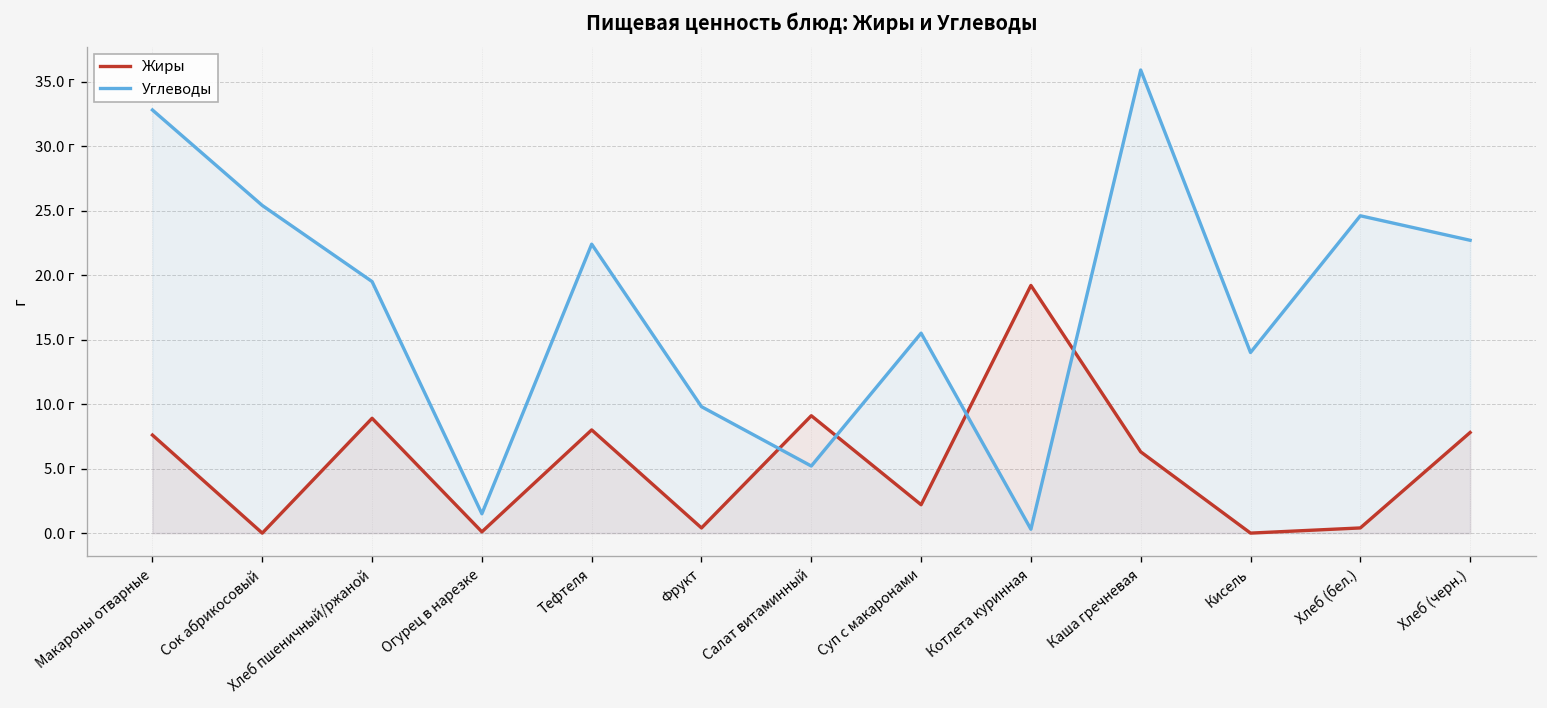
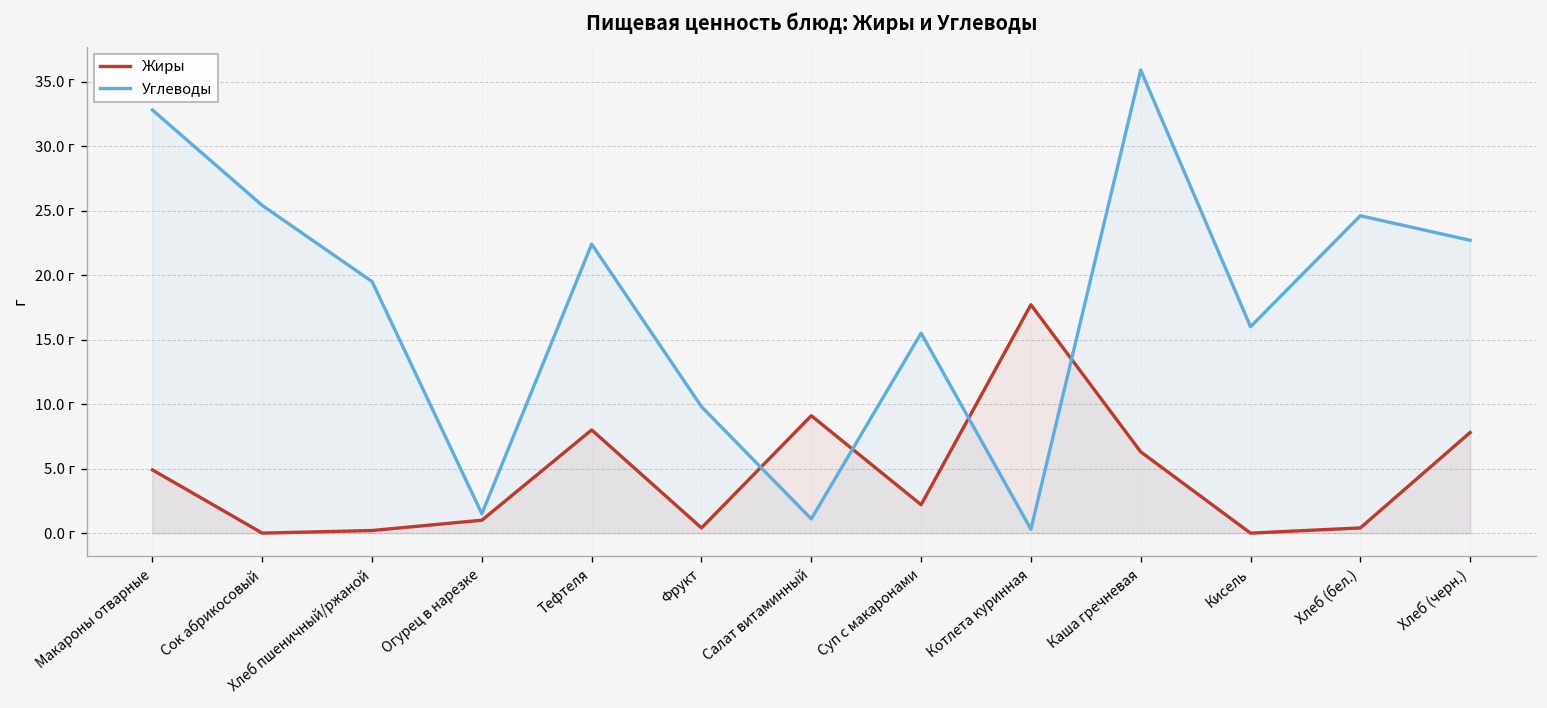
  {
    "Жиры": {
-     "Макароны отварные": "7.6 г",
+     "Макароны отварные": "4.9 г",
      "Сок абрикосовый": "0.0 г",
-     "Хлеб пшеничный/ржаной": "8.9 г",
-     "Огурец в нарезке": "0.1 г",
+     "Хлеб пшеничный/ржаной": "0.2 г",
+     "Огурец в нарезке": "1.0 г",
      "Тефтеля": "8.0 г",
      "Фрукт": "0.4 г",
      "Салат витаминный": "9.1 г",
      "Суп с макаронами": "2.2 г",
-     "Котлета куринная": "19.2 г",
+     "Котлета куринная": "17.7 г",
      "Каша гречневая": "6.3 г",
      "Кисель": "0.0 г",
      "Хлеб (бел.)": "0.4 г",
      "Хлеб (черн.)": "7.8 г"
    },
    "Углеводы": {
      "Макароны отварные": "32.8 г",
      "Сок абрикосовый": "25.4 г",
      "Хлеб пшеничный/ржаной": "19.5 г",
      "Огурец в нарезке": "1.5 г",
      "Тефтеля": "22.4 г",
      "Фрукт": "9.8 г",
-     "Салат витаминный": "5.2 г",
+     "Салат витаминный": "1.1 г",
      "Суп с макаронами": "15.5 г",
      "Котлета куринная": "0.3 г",
      "Каша гречневая": "35.9 г",
-     "Кисель": "14 г",
+     "Кисель": "16 г",
      "Хлеб (бел.)": "24.6 г",
      "Хлеб (черн.)": "22.7 г"
    }
  }
